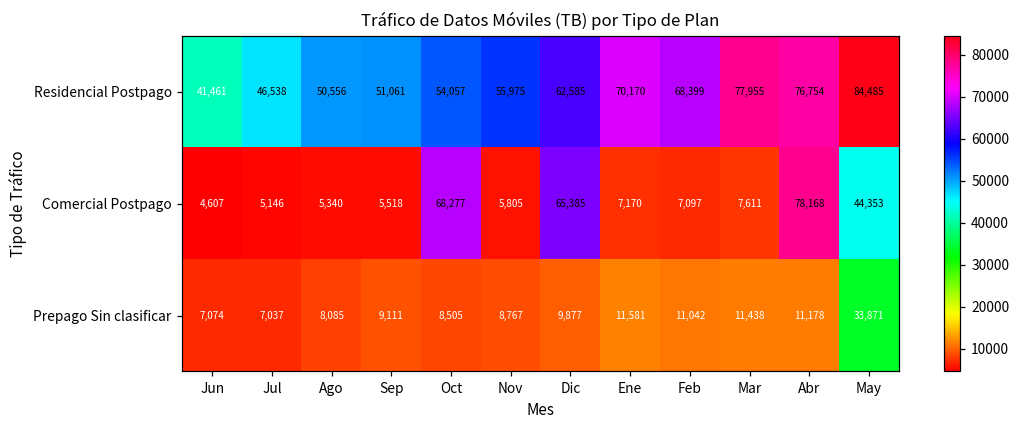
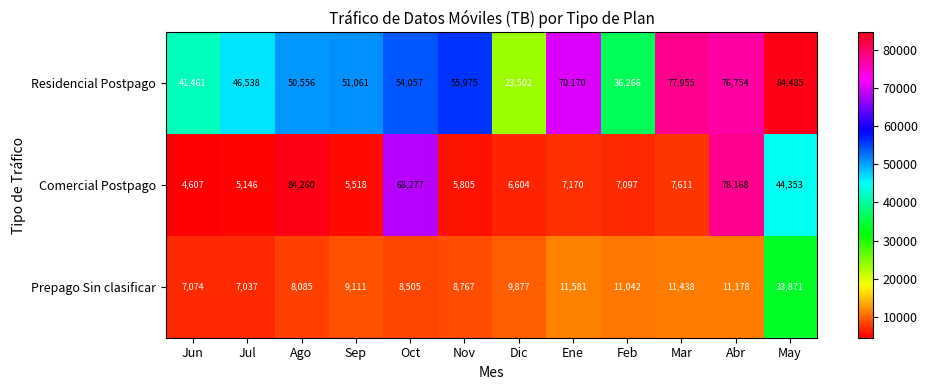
  {
    "Residencial Postpago": {
      "Jun": "41,461",
      "Jul": "46,538",
      "Ago": "50,556",
      "Sep": "51,061",
      "Oct": "54,057",
      "Nov": "55,975",
-     "Dic": "62,585",
+     "Dic": "23,502",
      "Ene": "70,170",
-     "Feb": "68,399",
+     "Feb": "36,266",
      "Mar": "77,955",
      "Abr": "76,754",
      "May": "84,485"
    },
    "Comercial Postpago": {
      "Jun": "4,607",
      "Jul": "5,146",
-     "Ago": "5,340",
+     "Ago": "84,260",
      "Sep": "5,518",
      "Oct": "68,277",
      "Nov": "5,805",
-     "Dic": "65,385",
+     "Dic": "6,604",
      "Ene": "7,170",
      "Feb": "7,097",
      "Mar": "7,611",
      "Abr": "78,168",
      "May": "44,353"
    },
    "Prepago Sin clasificar": {
      "Jun": "7,074",
      "Jul": "7,037",
      "Ago": "8,085",
      "Sep": "9,111",
      "Oct": "8,505",
      "Nov": "8,767",
      "Dic": "9,877",
      "Ene": "11,581",
      "Feb": "11,042",
      "Mar": "11,438",
      "Abr": "11,178",
      "May": "33,871"
    }
  }
